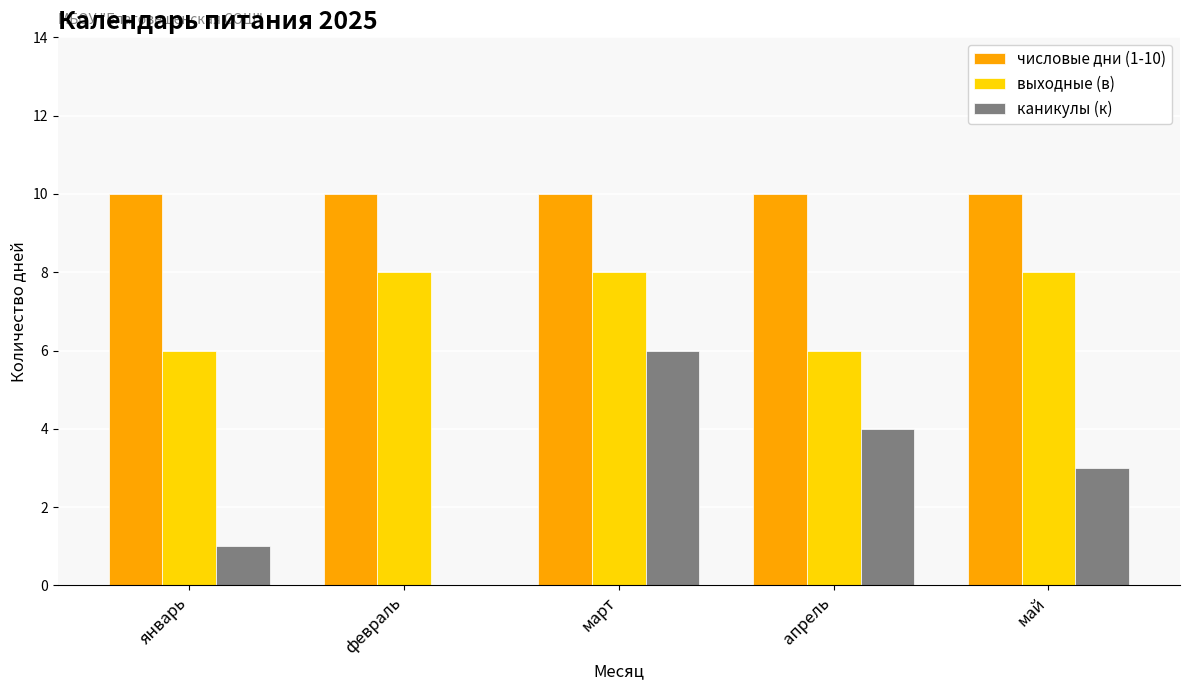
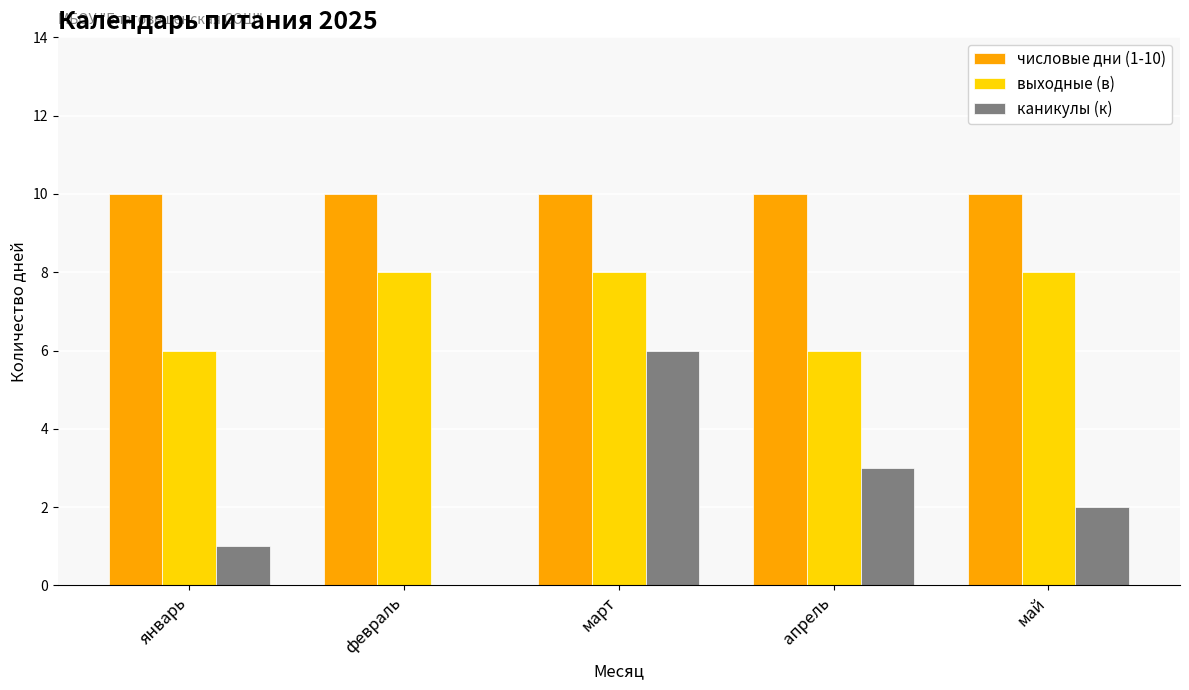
  {
    "каникулы (к)": {
      "январь": 1,
      "февраль": 0,
      "март": 6,
-     "апрель": 4,
-     "май": 3
+     "апрель": 3,
+     "май": 2
    }
  }
